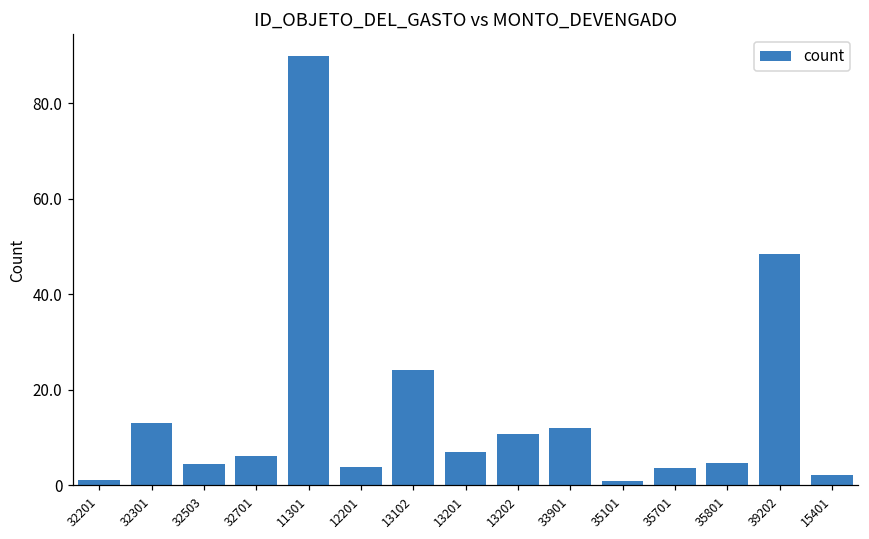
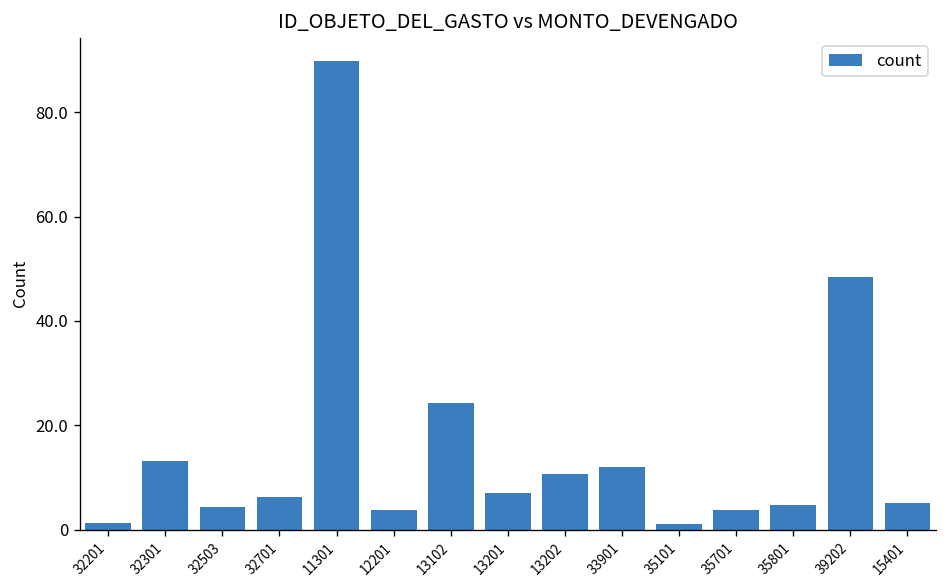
  {
    "32201": 1,
    "32301": 13,
    "32503": 4,
    "32701": 6,
    "11301": 90,
    "12201": 4,
    "13102": 24,
    "13201": 7,
    "13202": 11,
    "33901": 12,
    "35101": 1,
    "35701": 4,
    "35801": 5,
    "39202": 48,
-   "15401": 2
+   "15401": 5
  }
